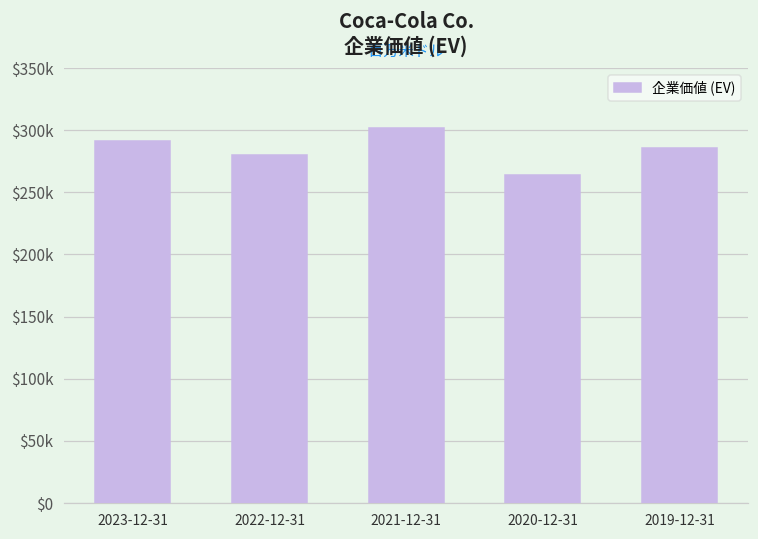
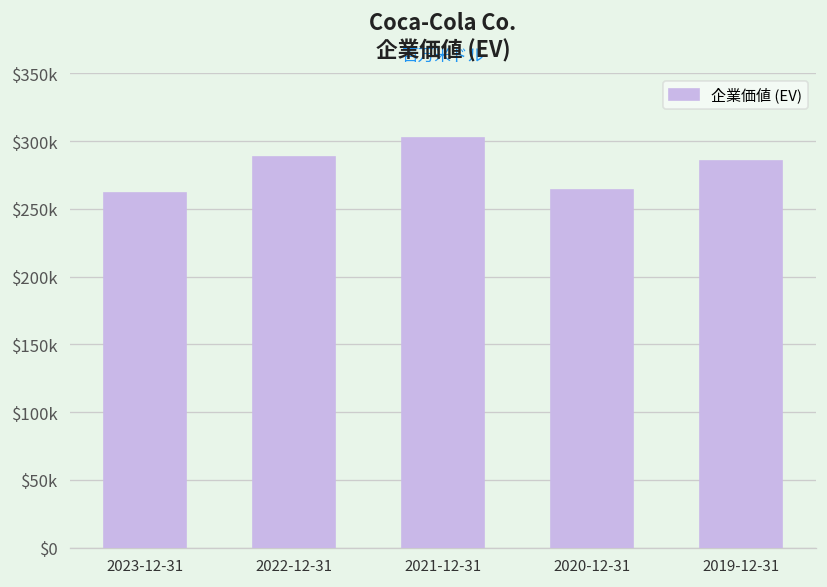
  {
-   "2023-12-31": "$292000",
-   "2022-12-31": "$280000",
+   "2023-12-31": "$262000",
+   "2022-12-31": "$288000",
    "2021-12-31": "$302000",
    "2020-12-31": "$264000",
    "2019-12-31": "$285000"
  }
